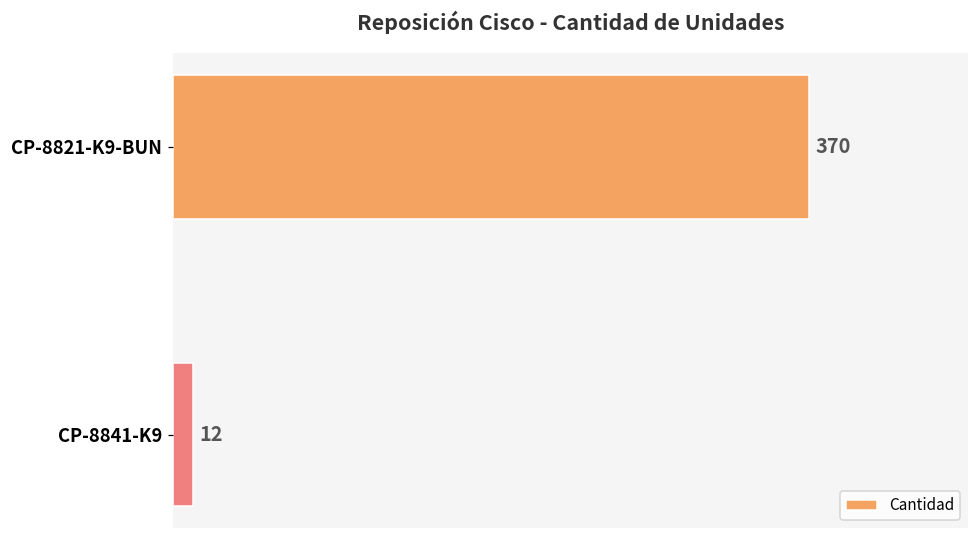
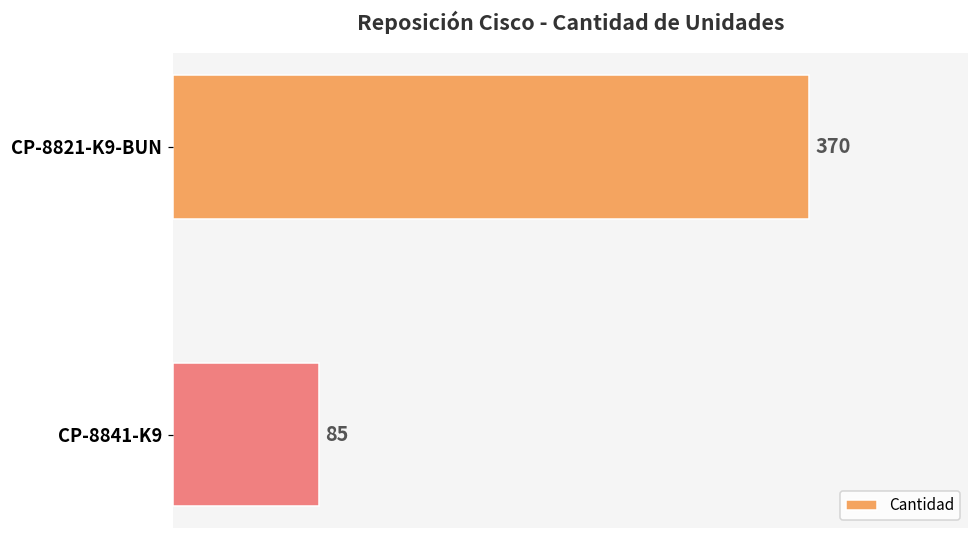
  {
    "CP-8821-K9-BUN": 370,
-   "CP-8841-K9": 12
+   "CP-8841-K9": 85
  }
